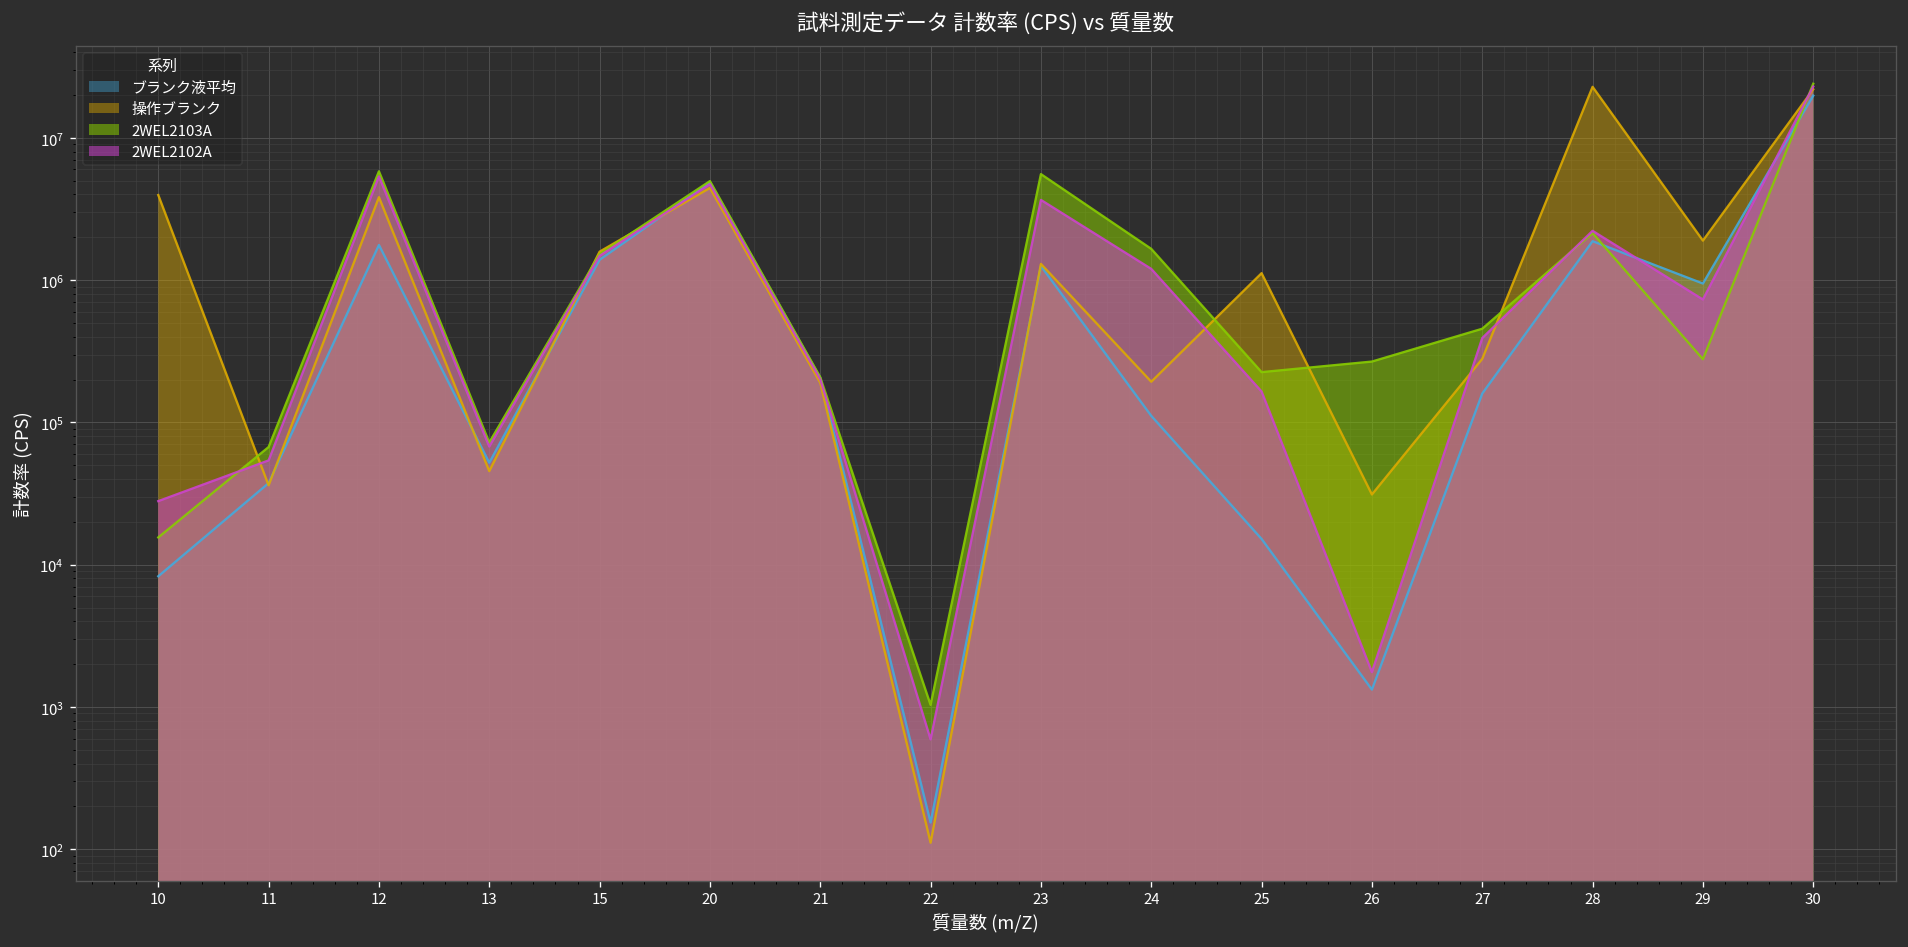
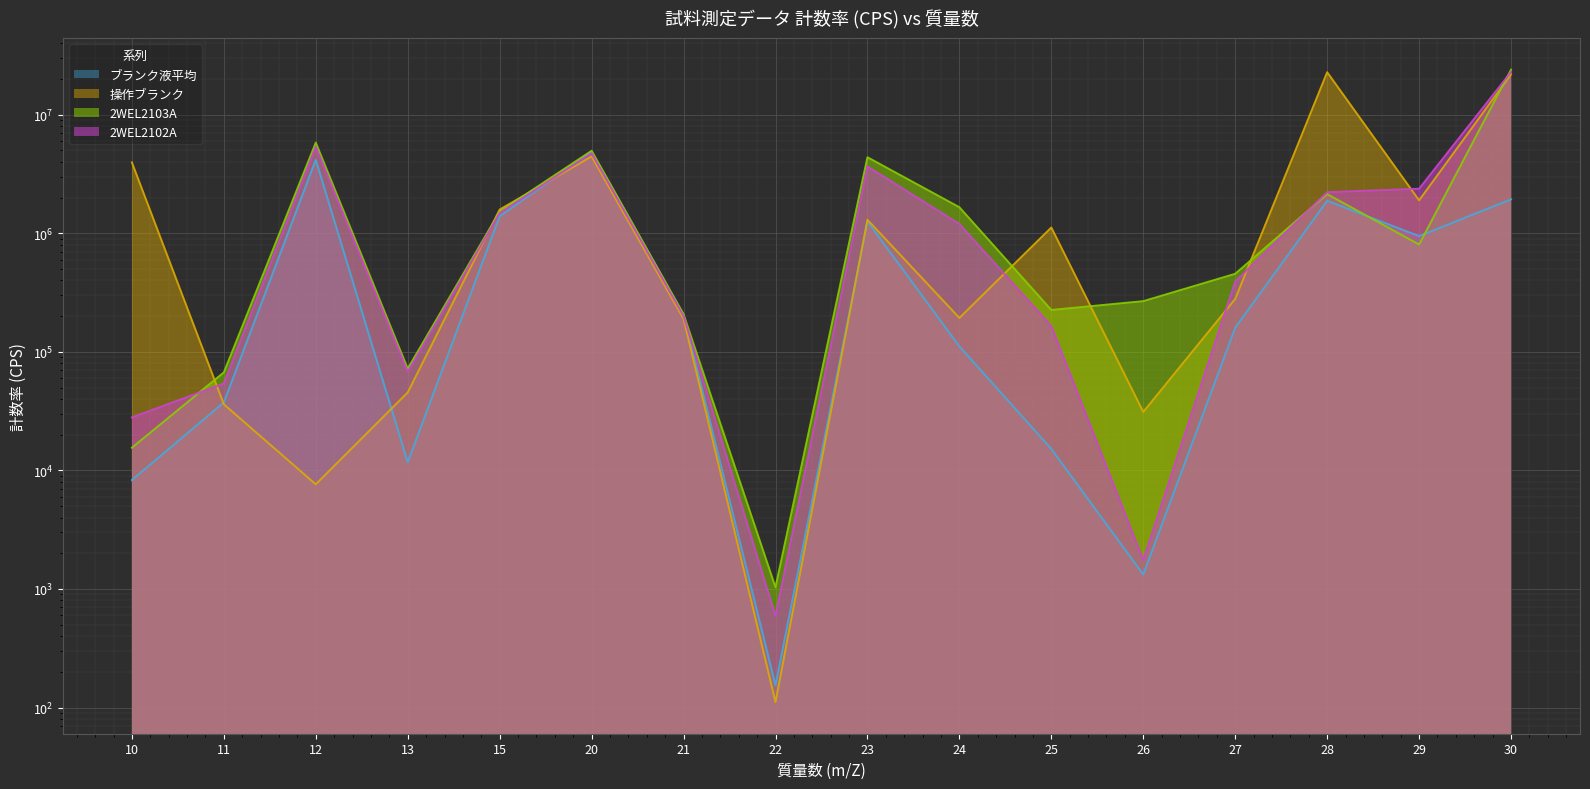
  {
    "ブランク液平均": {
      "10": 8000,
-     "12": 1800000,
-     "13": 50000,
+     "12": 4200000,
+     "13": 12000,
      "15": 1400000,
      "22": 150,
      "24": 110000,
      "25": 15000,
      "26": 1300,
      "27": 160000,
      "28": 1900000,
      "29": 900000,
-     "30": 20000000
+     "30": 1900000
    },
    "操作ブランク": {
      "10": 4000000,
-     "12": 3800000,
+     "12": 8000,
      "13": 45000,
      "20": 4400000,
      "21": 190000,
      "22": 110,
      "24": 190000,
      "25": 1100000,
      "26": 31000,
      "27": 280000,
      "28": 23000000,
      "29": 1900000
    },
    "2WEL2103A": {
      "10": 16000,
      "11": 70000,
      "12": 6000000,
      "13": 70000,
      "22": 1000,
-     "23": 6000000,
+     "23": 4400000,
      "24": 1700000,
      "25": 230000,
      "26": 270000,
      "27": 460000,
-     "29": 280000
+     "29": 800000
    },
    "2WEL2102A": {
      "10": 28000,
      "11": 50000,
      "12": 5000000,
      "13": 70000,
      "22": 600,
      "23": 3700000,
      "24": 1200000,
      "25": 160000,
      "26": 1800,
      "27": 390000,
-     "29": 700000
+     "29": 2400000
    }
  }
